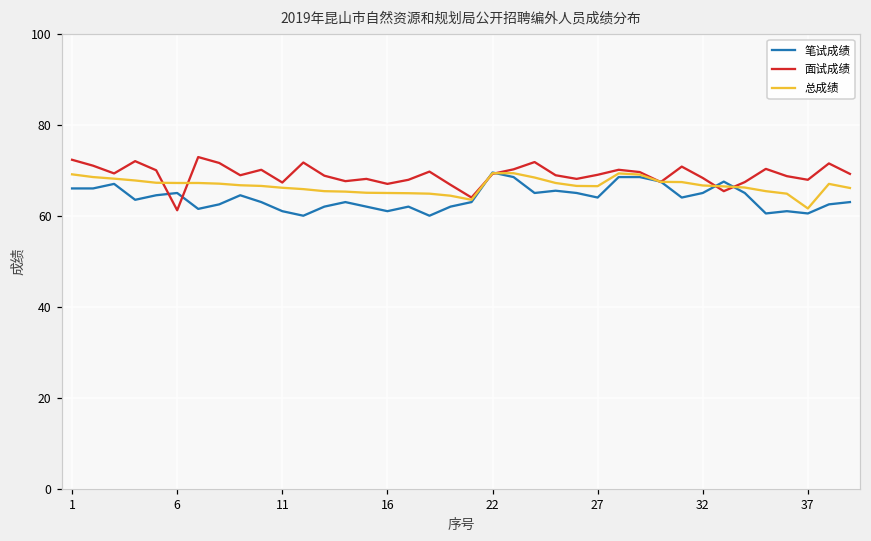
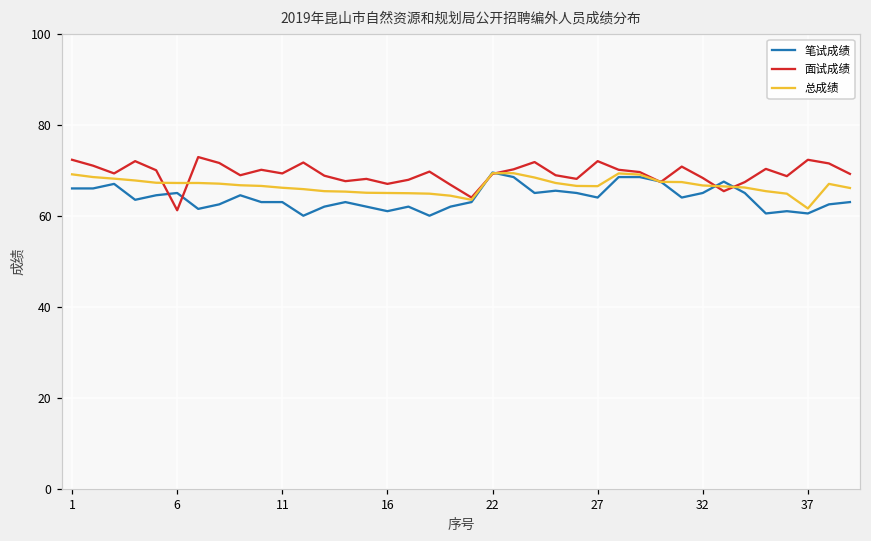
  {
    "笔试成绩": {
      "1": 66,
      "6": 65,
-     "11": 61,
+     "11": 63,
      "16": 61,
      "27": 64,
      "32": 65,
      "37": 61
    },
    "面试成绩": {
      "1": 72,
      "6": 61,
-     "11": 67,
+     "11": 69,
      "16": 67,
-     "27": 69,
+     "27": 72,
      "32": 68,
-     "37": 68
+     "37": 72
    },
    "总成绩": {
      "1": 69,
      "6": 67,
      "11": 66,
      "16": 65,
      "27": 67,
      "32": 67,
      "37": 62
    }
  }
